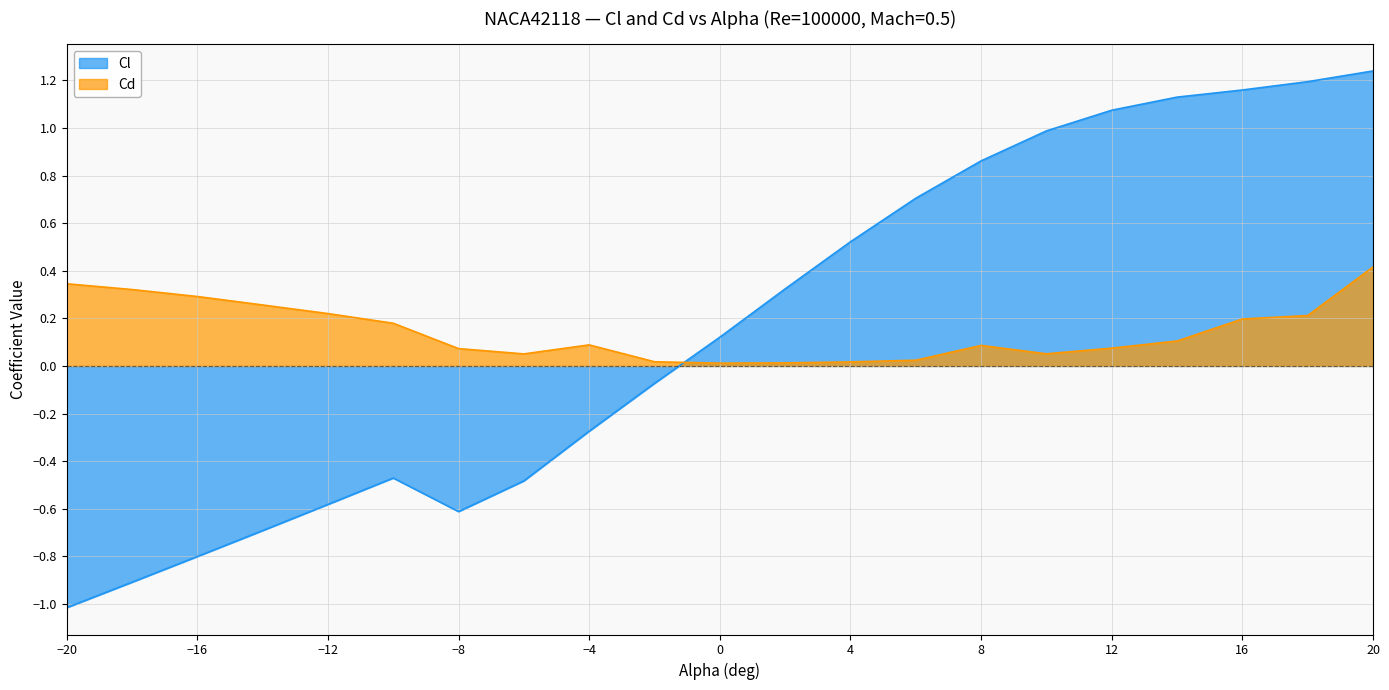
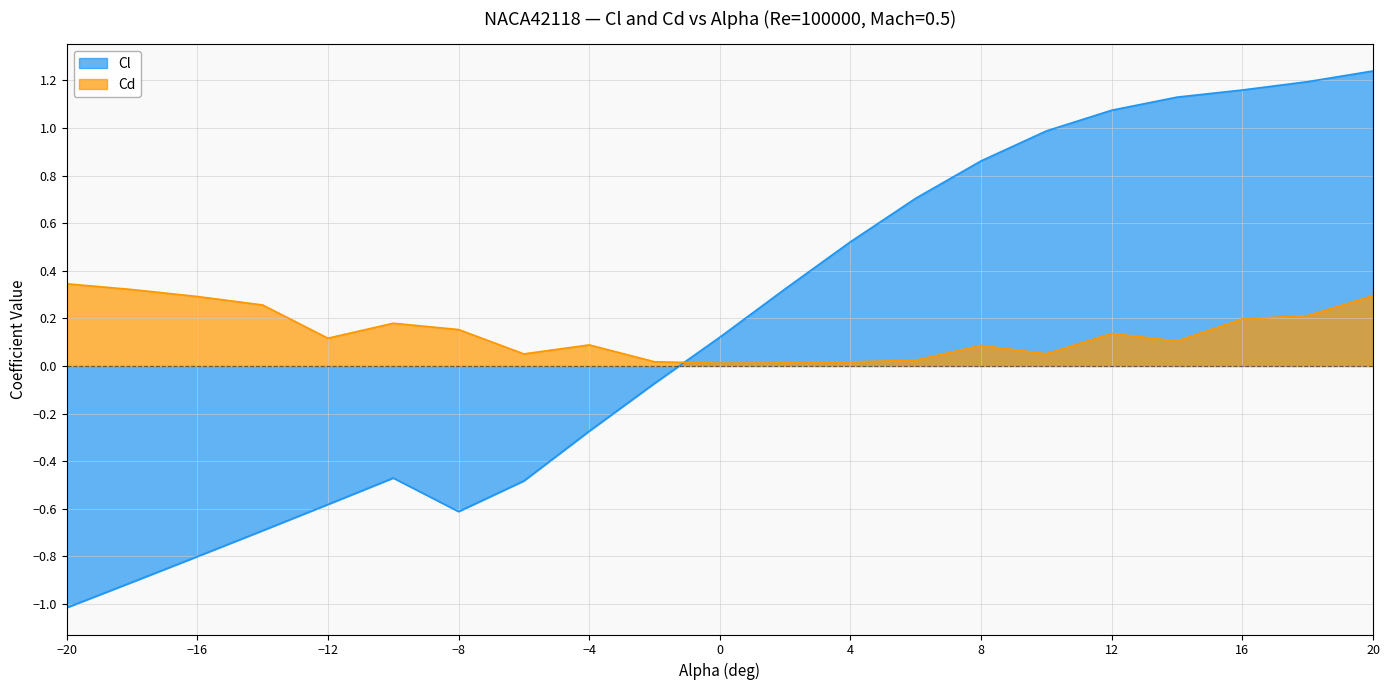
  {
    "Cd": {
      "−20": 0.35,
      "−16": 0.29,
-     "−12": 0.22,
-     "−8": 0.07,
+     "−12": 0.12,
+     "−8": 0.15,
      "−4": 0.09,
      "0": 0.01,
      "4": 0.02,
      "8": 0.09,
-     "12": 0.07,
+     "12": 0.14,
      "16": 0.20,
-     "20": 0.42
+     "20": 0.29
    }
  }
